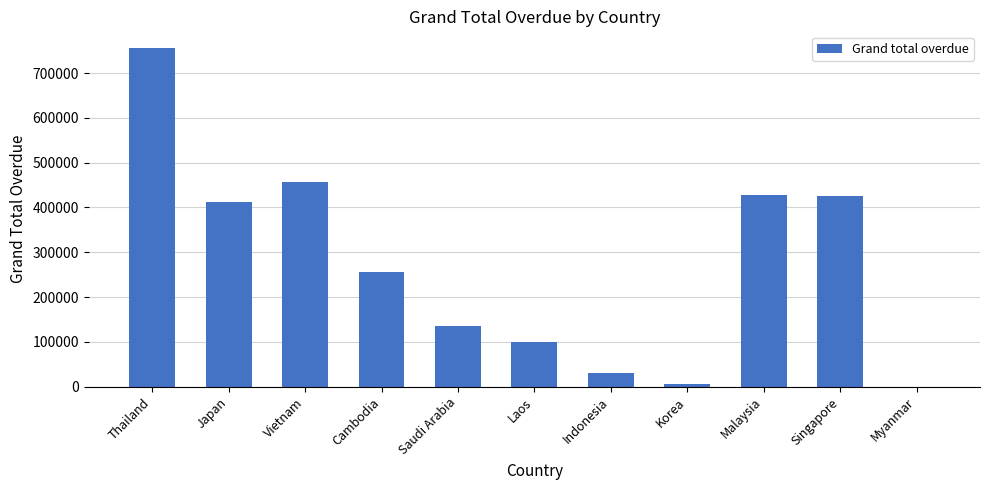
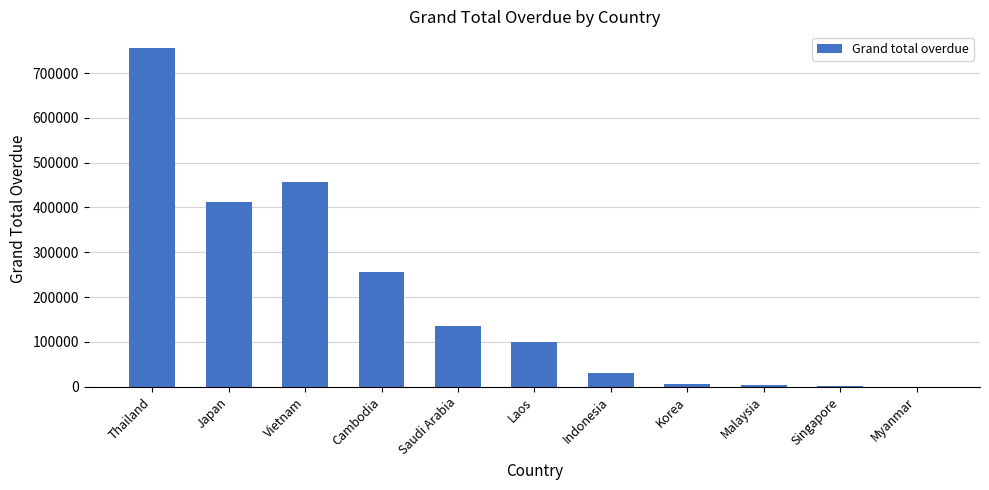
  {
    "Thailand": 760000,
    "Japan": 410000,
    "Vietnam": 460000,
    "Cambodia": 250000,
    "Saudi Arabia": 130000,
    "Laos": 100000,
    "Indonesia": 30000,
-   "Malaysia": 430000,
-   "Singapore": 430000,
+   "Malaysia": 0,
+   "Singapore": 0,
    "Myanmar": 0
  }
